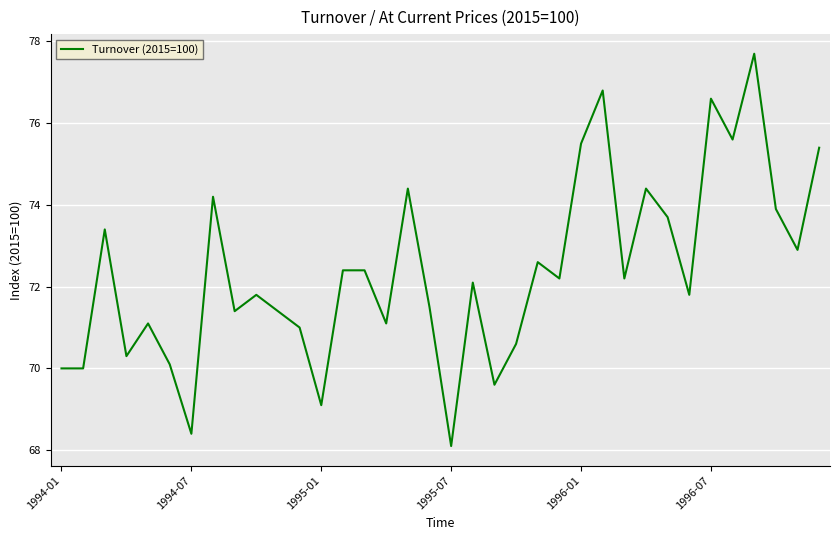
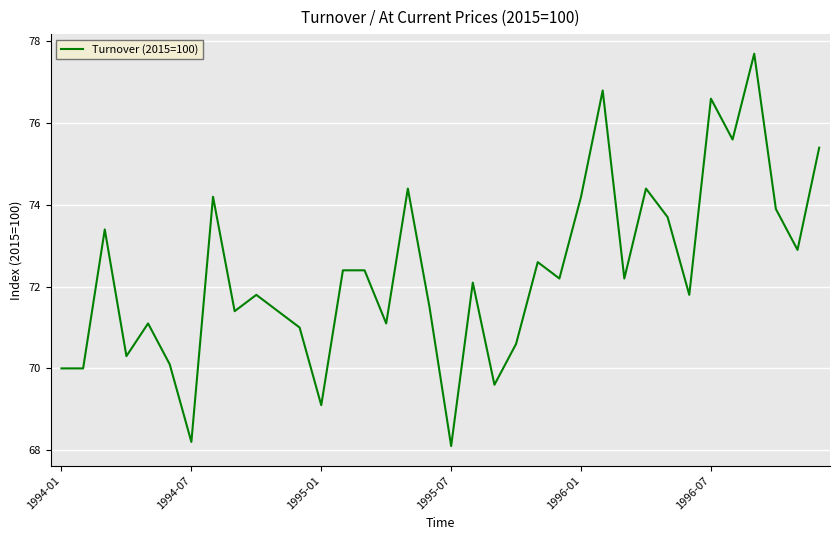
  {
    "1994-01": 70.0,
-   "1994-07": 68.4,
+   "1994-07": 68.2,
    "1995-01": 69.1,
    "1995-07": 68.1,
-   "1996-01": 75.5,
+   "1996-01": 74.2,
    "1996-07": 76.6
  }
